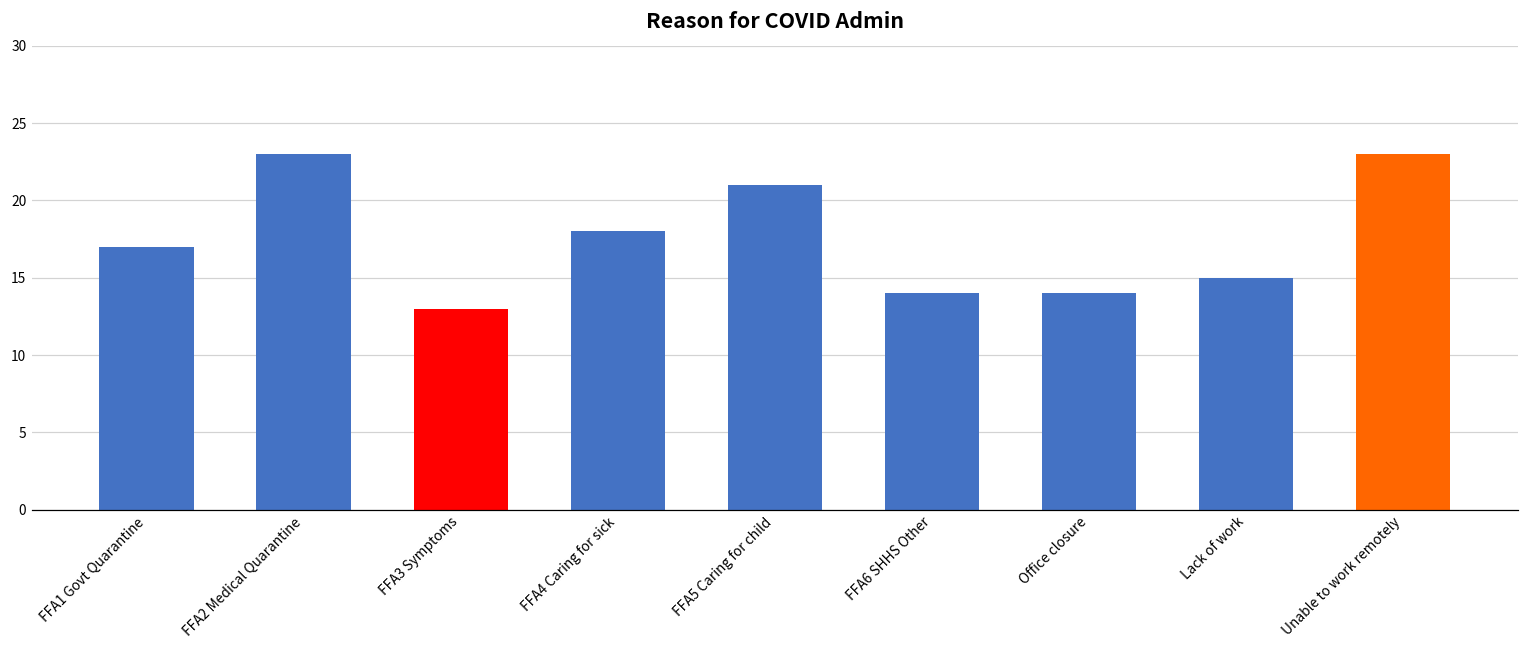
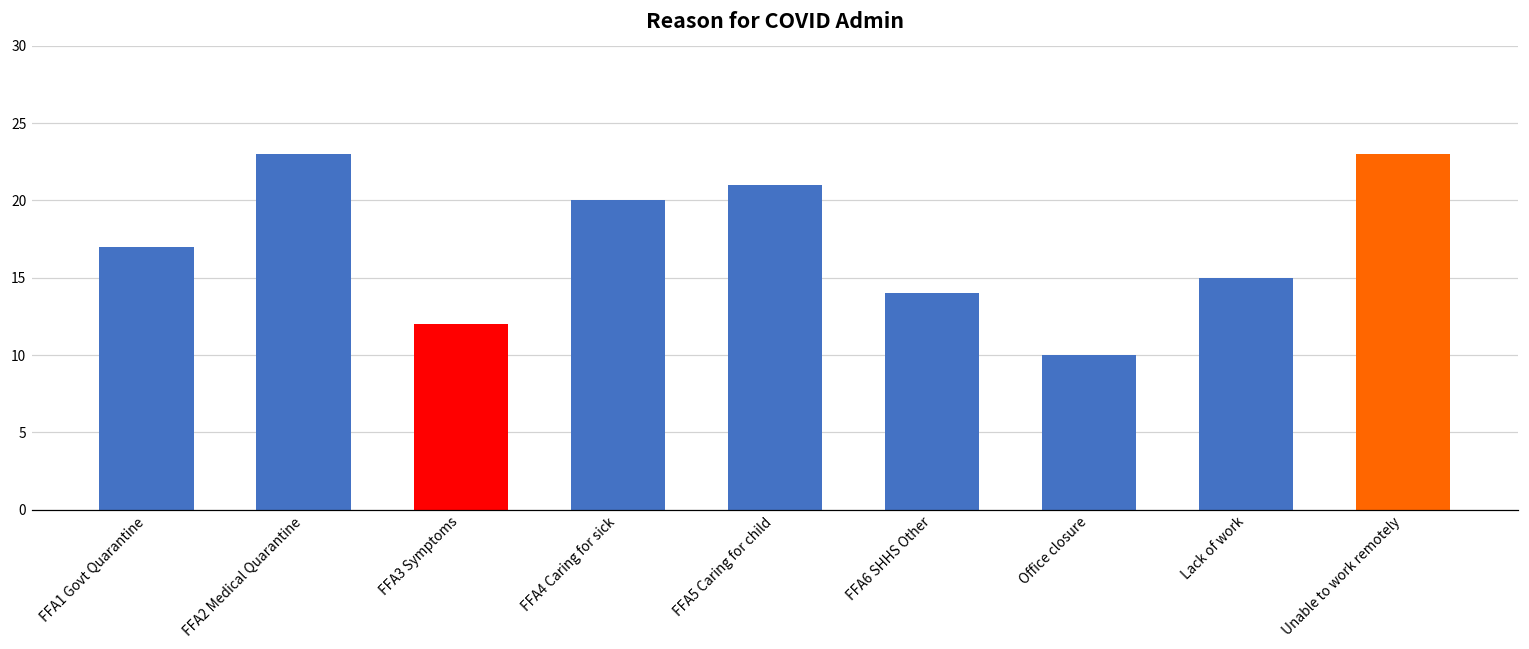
  {
    "FFA1 Govt Quarantine": 17,
    "FFA2 Medical Quarantine": 23,
-   "FFA3 Symptoms": 13,
-   "FFA4 Caring for sick": 18,
+   "FFA3 Symptoms": 12,
+   "FFA4 Caring for sick": 20,
    "FFA5 Caring for child": 21,
    "FFA6 SHHS Other": 14,
-   "Office closure": 14,
+   "Office closure": 10,
    "Lack of work": 15,
    "Unable to work remotely": 23
  }
